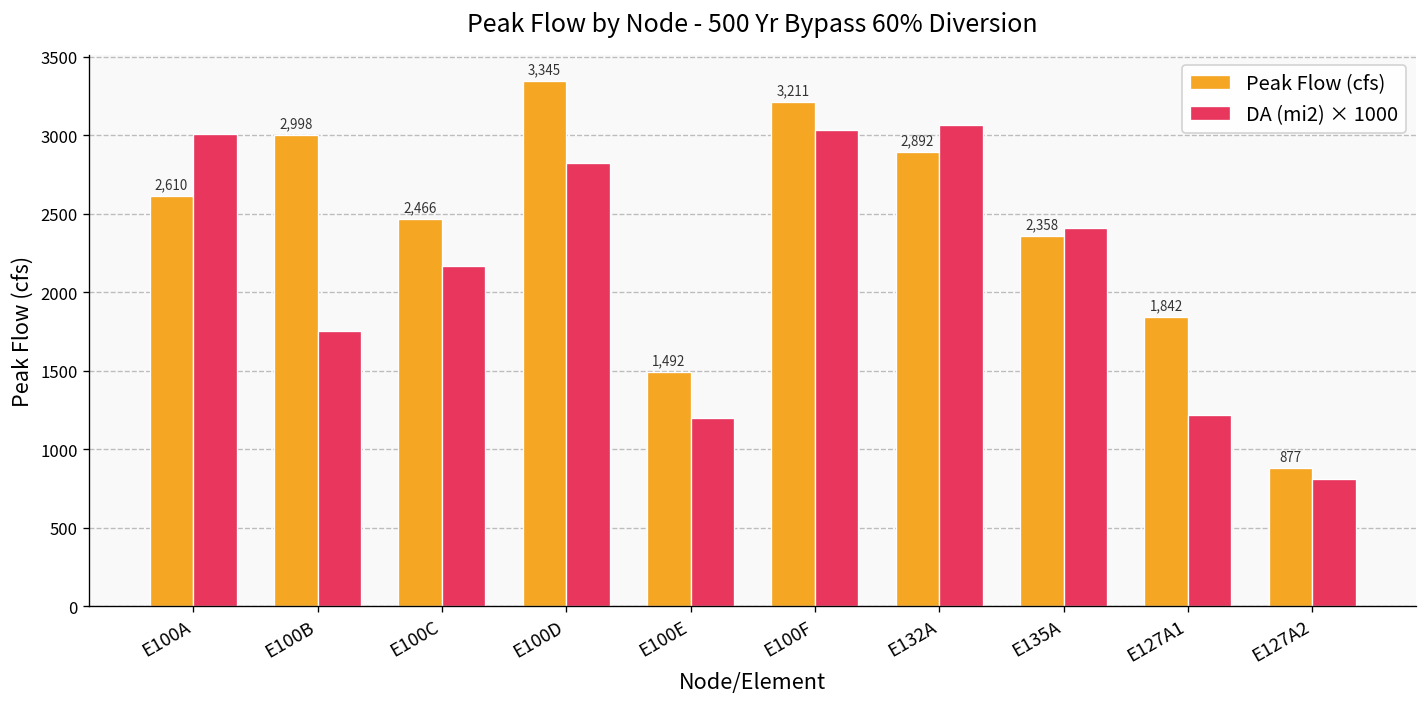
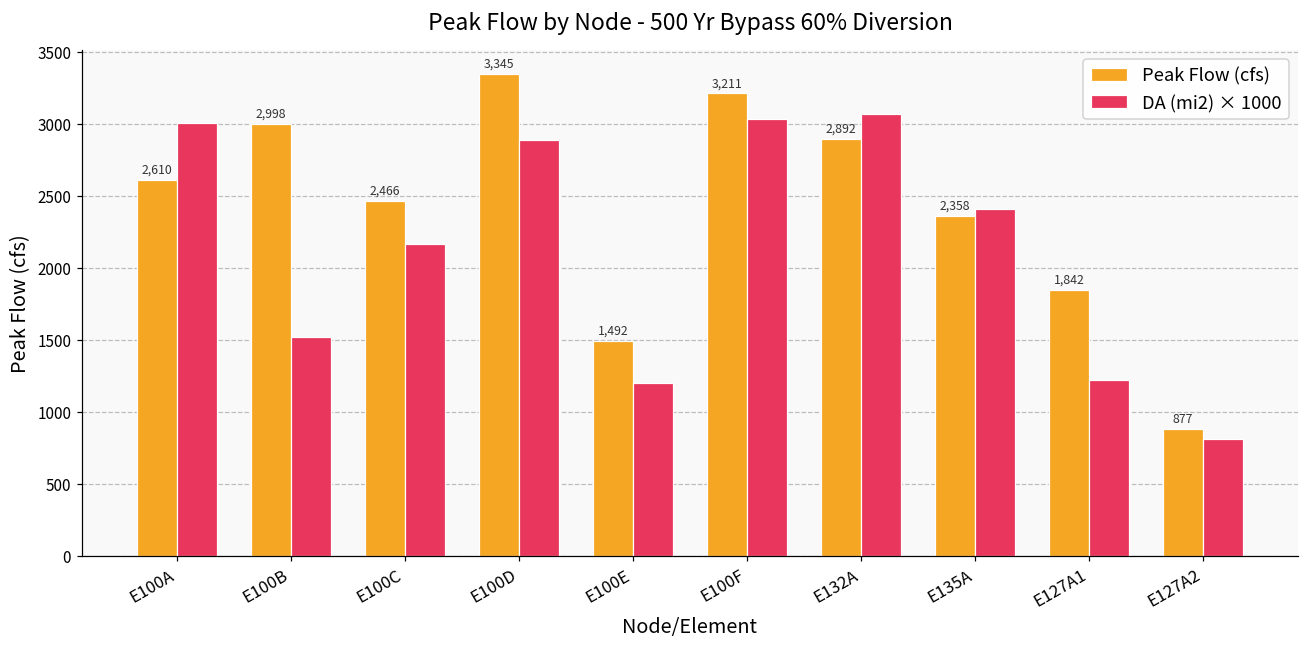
  {
    "Peak Flow (cfs)": {
      "E100A": "2,610",
      "E100B": "2,998",
      "E100C": "2,466",
      "E100D": "3,345",
      "E100E": "1,492",
      "E100F": "3,211",
      "E132A": "2,892",
      "E135A": "2,358",
      "E127A1": "1,842",
      "E127A2": "877"
    },
    "DA (mi2) × 1000": {
      "E100A": "3010",
-     "E100B": "1750",
+     "E100B": "1520",
      "E100C": "2170",
-     "E100D": "2820",
+     "E100D": "2890",
      "E100E": "1200",
      "E100F": "3030",
      "E132A": "3070",
      "E135A": "2410",
      "E127A1": "1220",
      "E127A2": "810"
    }
  }
